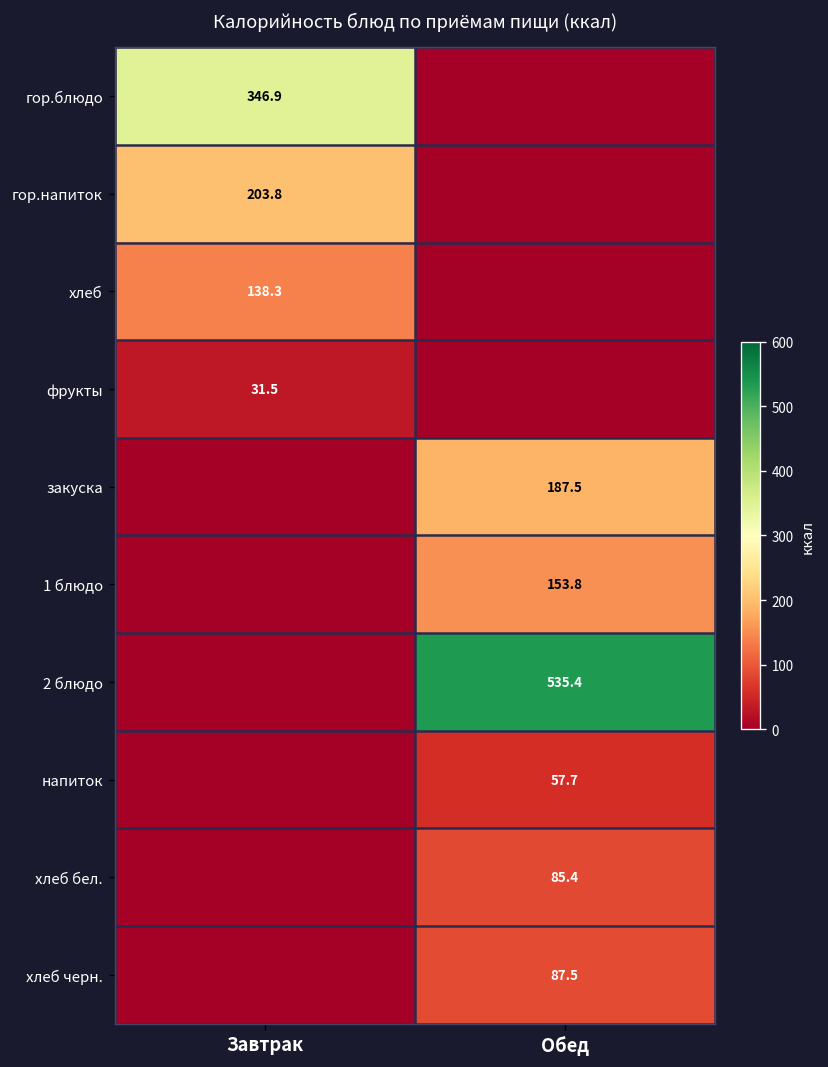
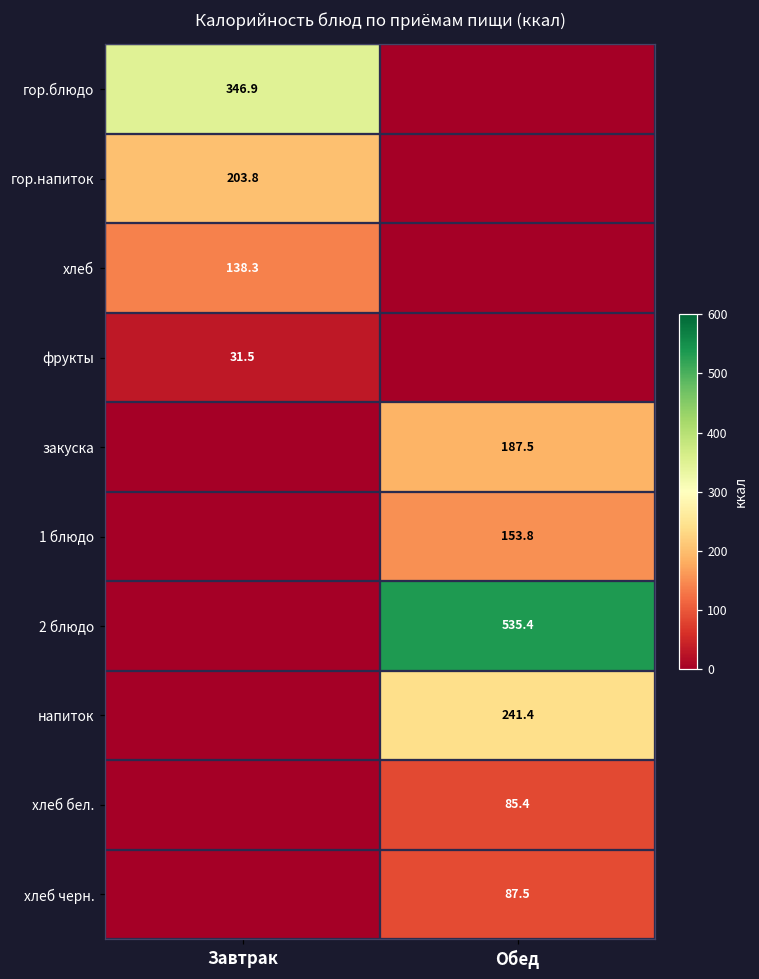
  {
    "гор.блюдо": {
      "Завтрак": 346.9
    },
    "гор.напиток": {
      "Завтрак": 203.8
    },
    "хлеб": {
      "Завтрак": 138.3
    },
    "фрукты": {
      "Завтрак": 31.5
    },
    "закуска": {
      "Обед": 187.5
    },
    "1 блюдо": {
      "Обед": 153.8
    },
    "2 блюдо": {
      "Обед": 535.4
    },
    "напиток": {
-     "Обед": 57.7
+     "Обед": 241.4
    },
    "хлеб бел.": {
      "Обед": 85.4
    },
    "хлеб черн.": {
      "Обед": 87.5
    }
  }
